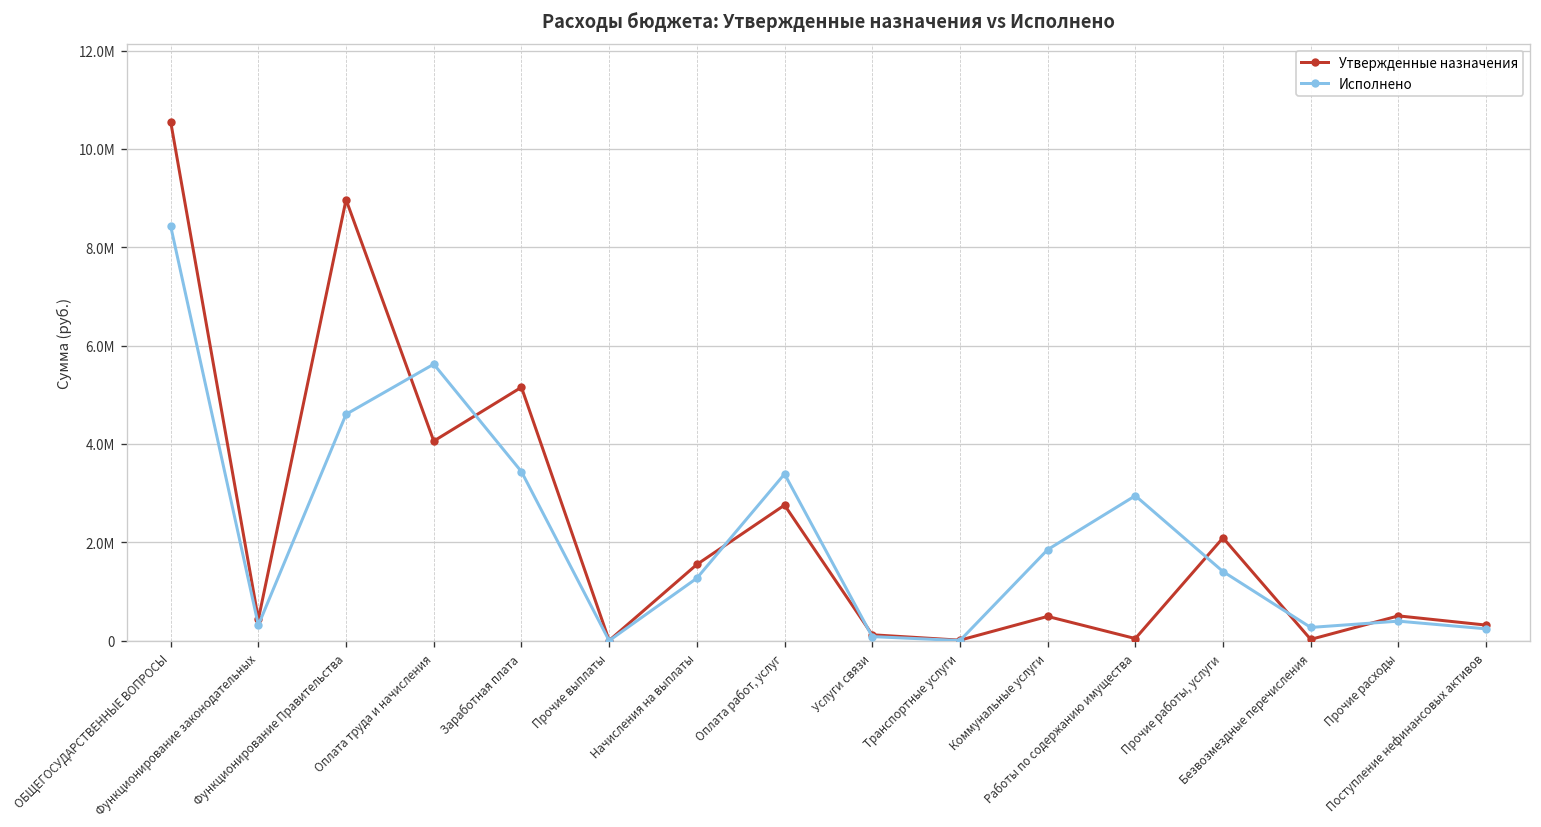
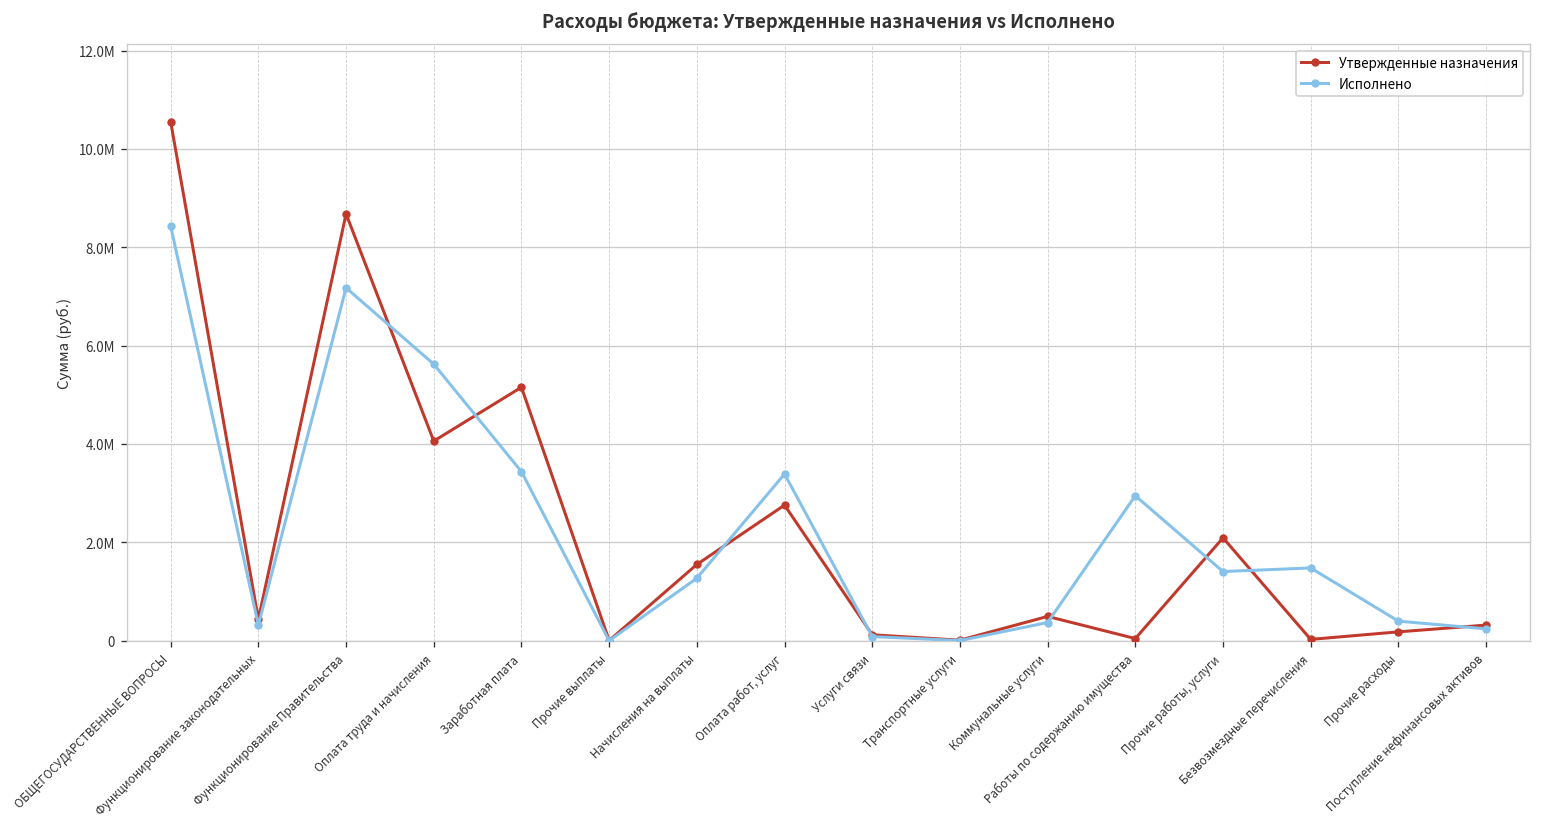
  {
    "Утвержденные назначения": {
      "ОБЩЕГОСУДАРСТВЕННЫЕ ВОПРОСЫ": 10600000,
      "Функционирование законодательных": 400000,
-     "Функционирование Правительства": 9000000,
+     "Функционирование Правительства": 8700000,
      "Оплата труда и начисления": 4100000,
      "Заработная плата": 5200000,
      "Начисления на выплаты": 1500000,
      "Оплата работ, услуг": 2800000,
      "Коммунальные услуги": 500000,
      "Работы по содержанию имущества": 0,
      "Прочие работы, услуги": 2100000,
      "Безвозмездные перечисления": 0,
-     "Прочие расходы": 500000,
+     "Прочие расходы": 200000,
      "Поступление нефинансовых активов": 300000
    },
    "Исполнено": {
      "ОБЩЕГОСУДАРСТВЕННЫЕ ВОПРОСЫ": 8400000,
      "Функционирование законодательных": 300000,
-     "Функционирование Правительства": 4600000,
+     "Функционирование Правительства": 7200000,
      "Оплата труда и начисления": 5600000,
      "Заработная плата": 3400000,
      "Начисления на выплаты": 1300000,
      "Оплата работ, услуг": 3400000,
-     "Коммунальные услуги": 1900000,
+     "Коммунальные услуги": 400000,
      "Работы по содержанию имущества": 2900000,
      "Прочие работы, услуги": 1400000,
-     "Безвозмездные перечисления": 300000,
+     "Безвозмездные перечисления": 1500000,
      "Прочие расходы": 400000,
      "Поступление нефинансовых активов": 200000
    }
  }
